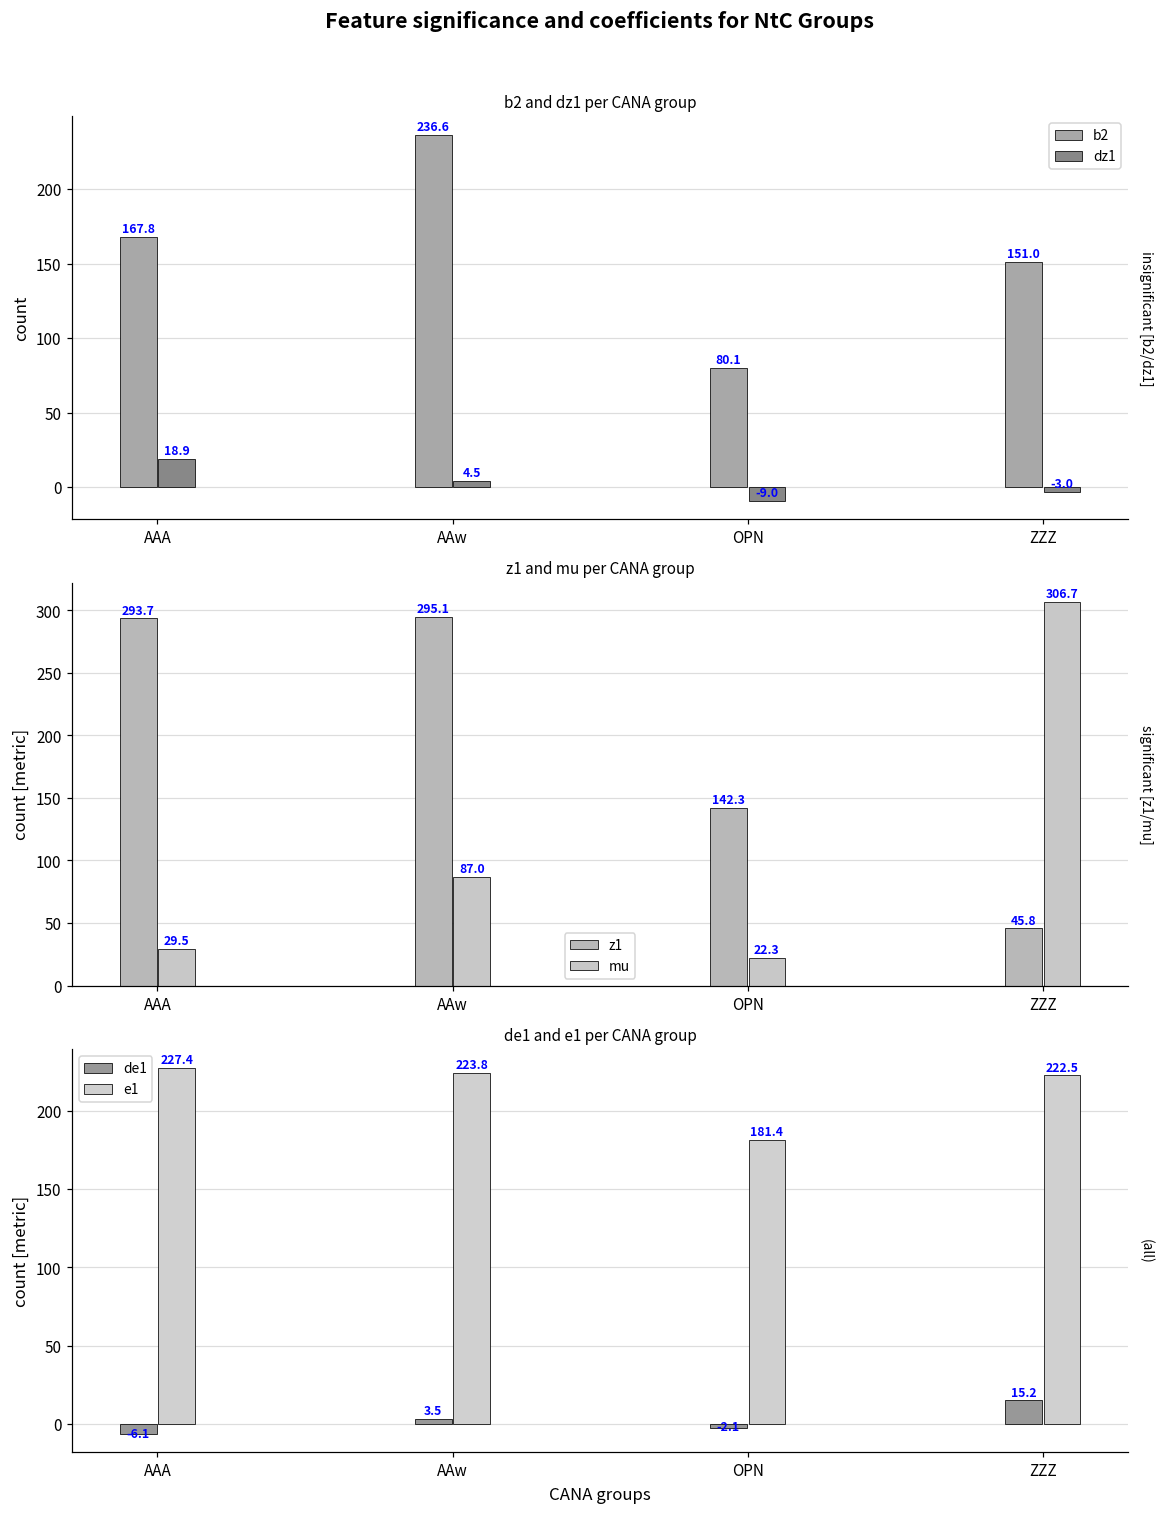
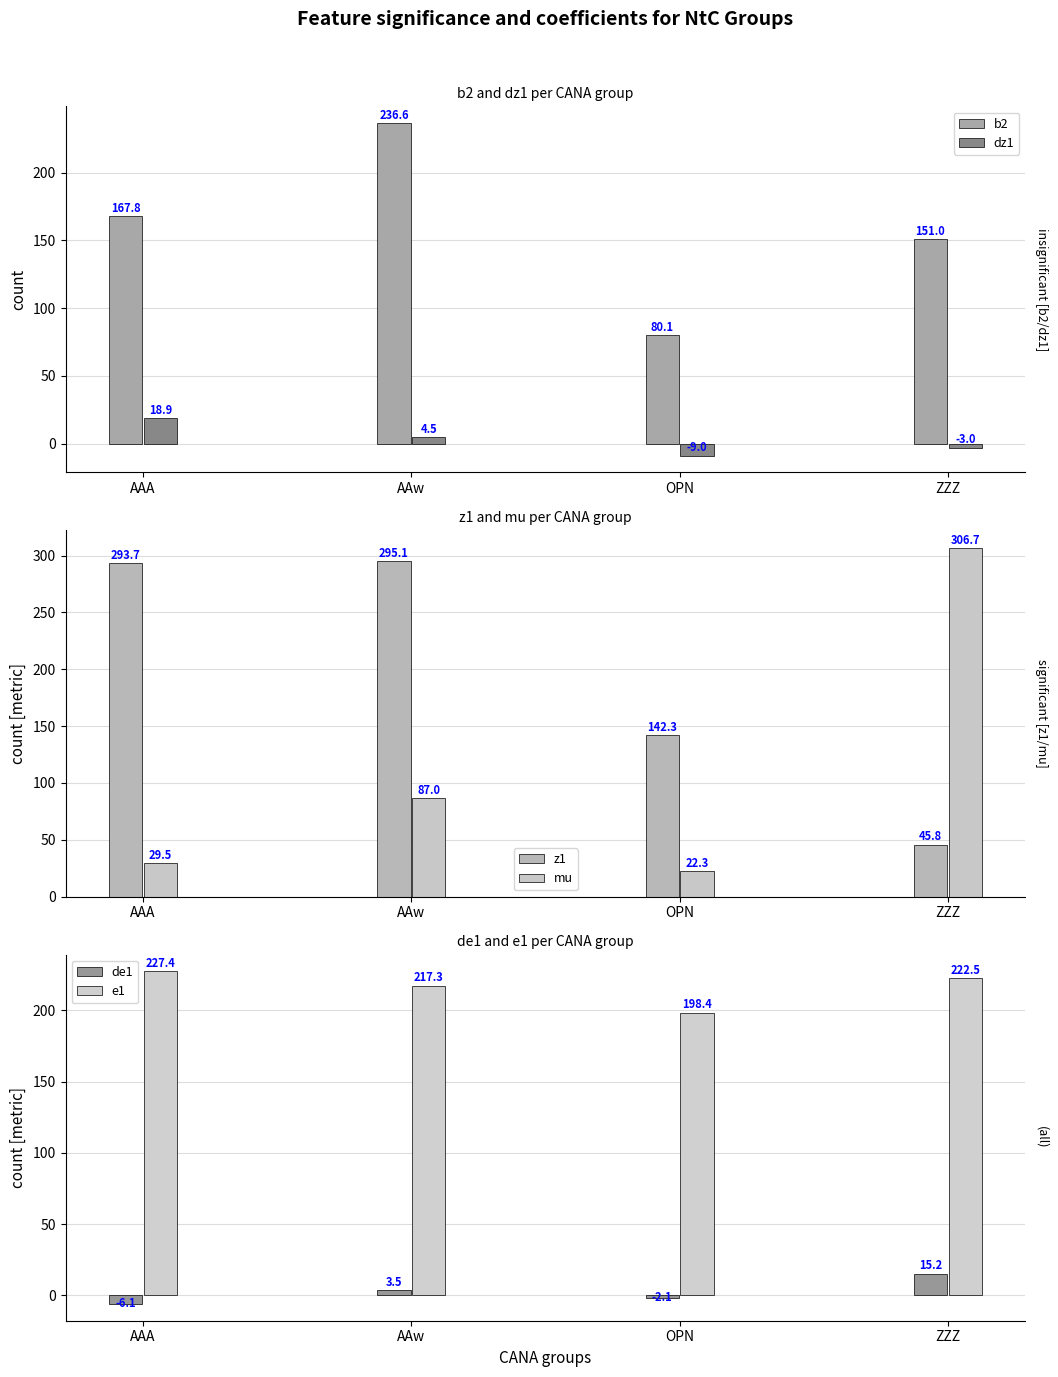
  {
    "de1 and e1 per CANA group": {
      "de1": {
        "AAA": -6.1,
        "AAw": 3.5,
        "OPN": -2.1,
        "ZZZ": 15.2
      },
      "e1": {
        "AAA": 227.4,
-       "AAw": 223.8,
-       "OPN": 181.4,
+       "AAw": 217.3,
+       "OPN": 198.4,
        "ZZZ": 222.5
      }
    }
  }
